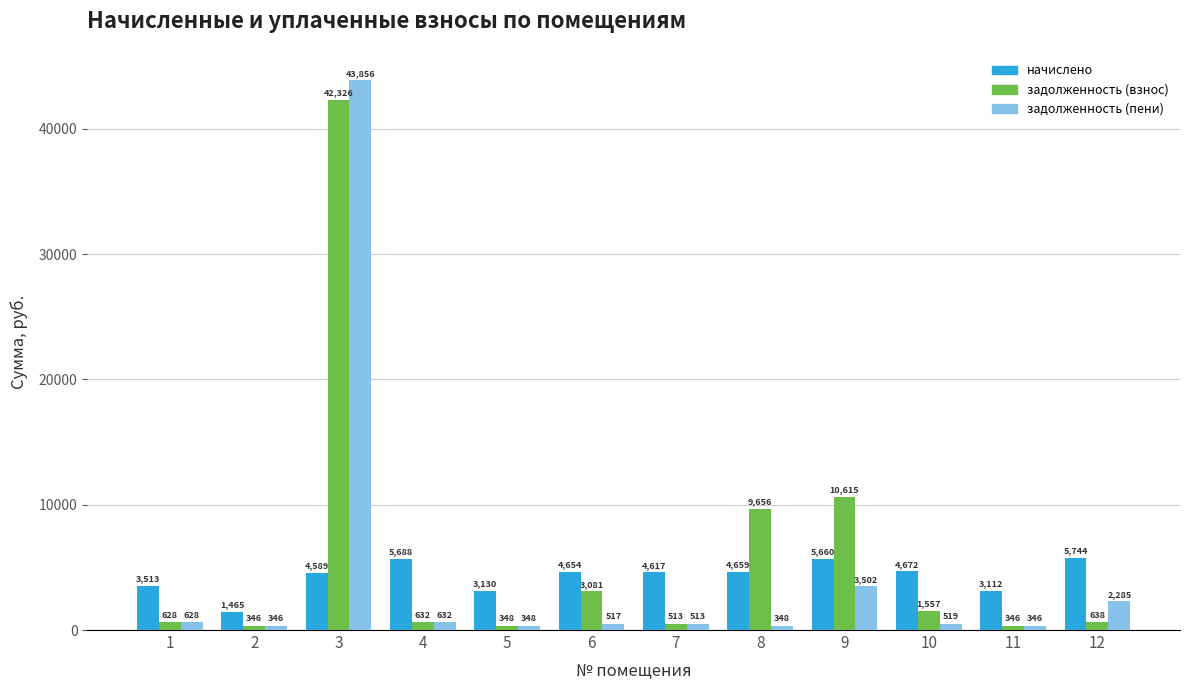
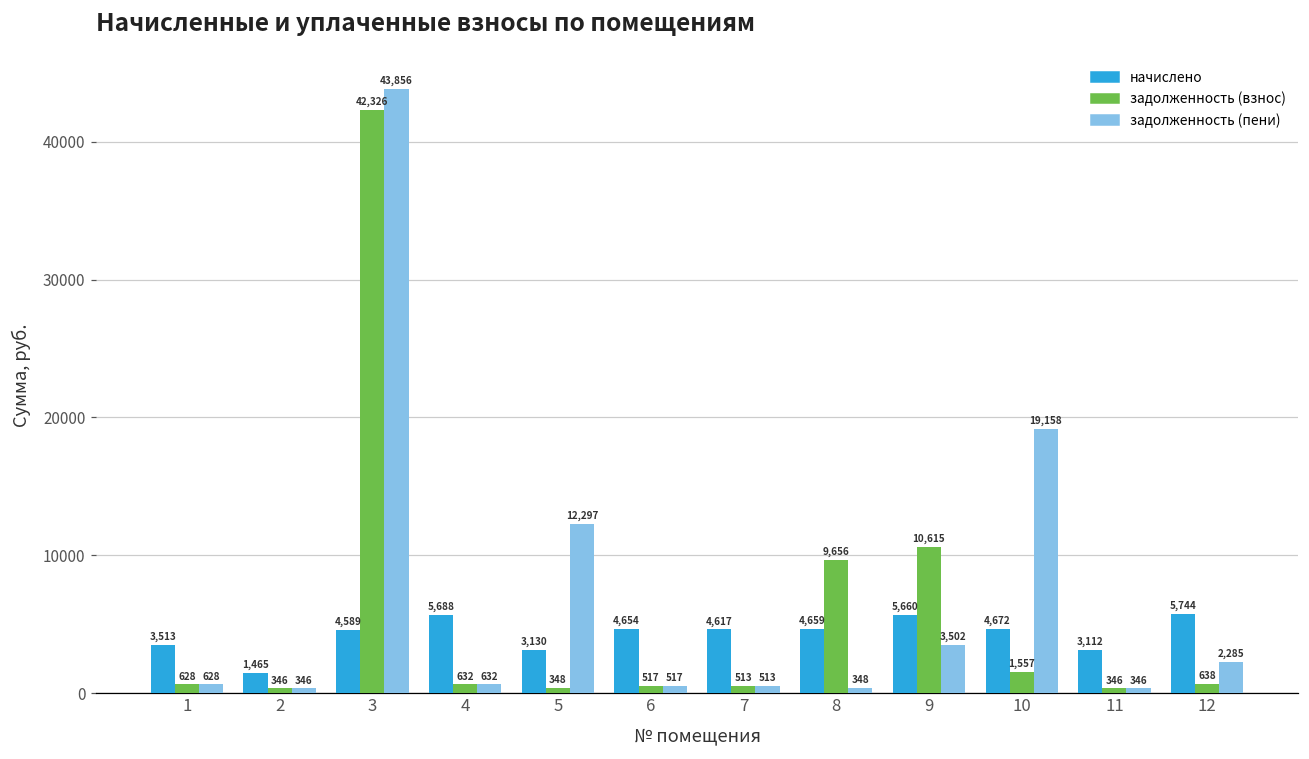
  {
    "начислено": {
      "1": "3,513",
      "2": "1,465",
      "3": "4,589",
      "4": "5,688",
      "5": "3,130",
      "6": "4,654",
      "7": "4,617",
      "8": "4,659",
      "9": "5,660",
      "10": "4,672",
      "11": "3,112",
      "12": "5,744"
    },
    "задолженность (взнос)": {
      "1": "628",
      "2": "346",
      "3": "42,326",
      "4": "632",
      "5": "348",
-     "6": "3,081",
+     "6": "517",
      "7": "513",
      "8": "9,656",
      "9": "10,615",
      "10": "1,557",
      "11": "346",
      "12": "638"
    },
    "задолженность (пени)": {
      "1": "628",
      "2": "346",
      "3": "43,856",
      "4": "632",
-     "5": "348",
+     "5": "12,297",
      "6": "517",
      "7": "513",
      "8": "348",
      "9": "3,502",
-     "10": "519",
+     "10": "19,158",
      "11": "346",
      "12": "2,285"
    }
  }
